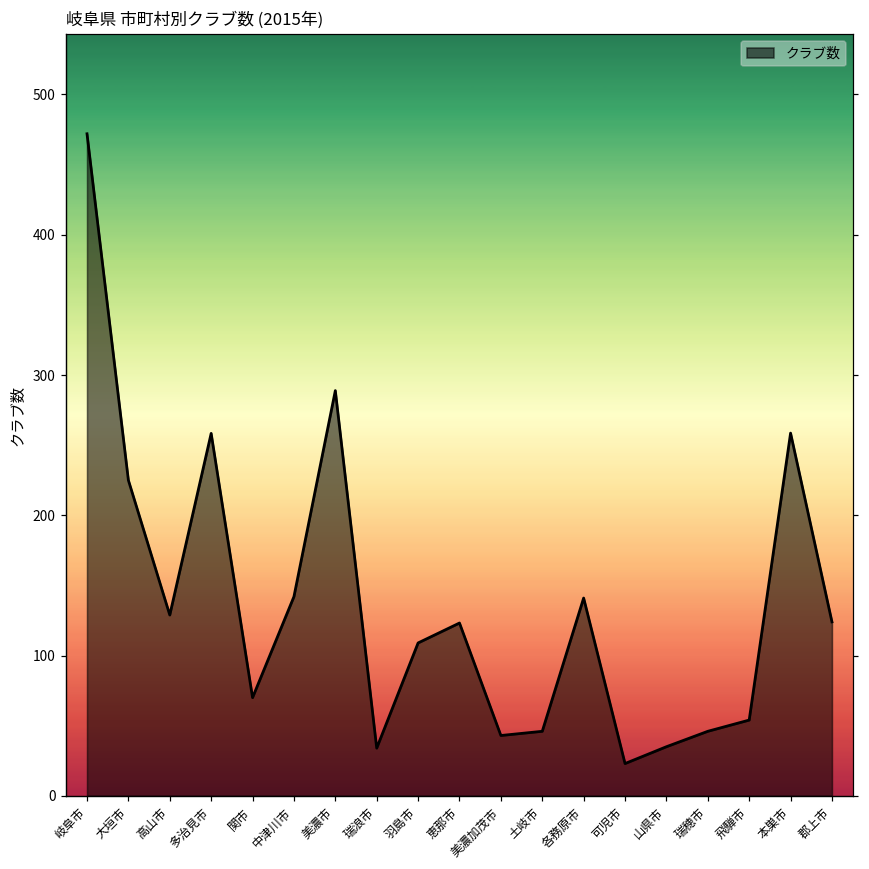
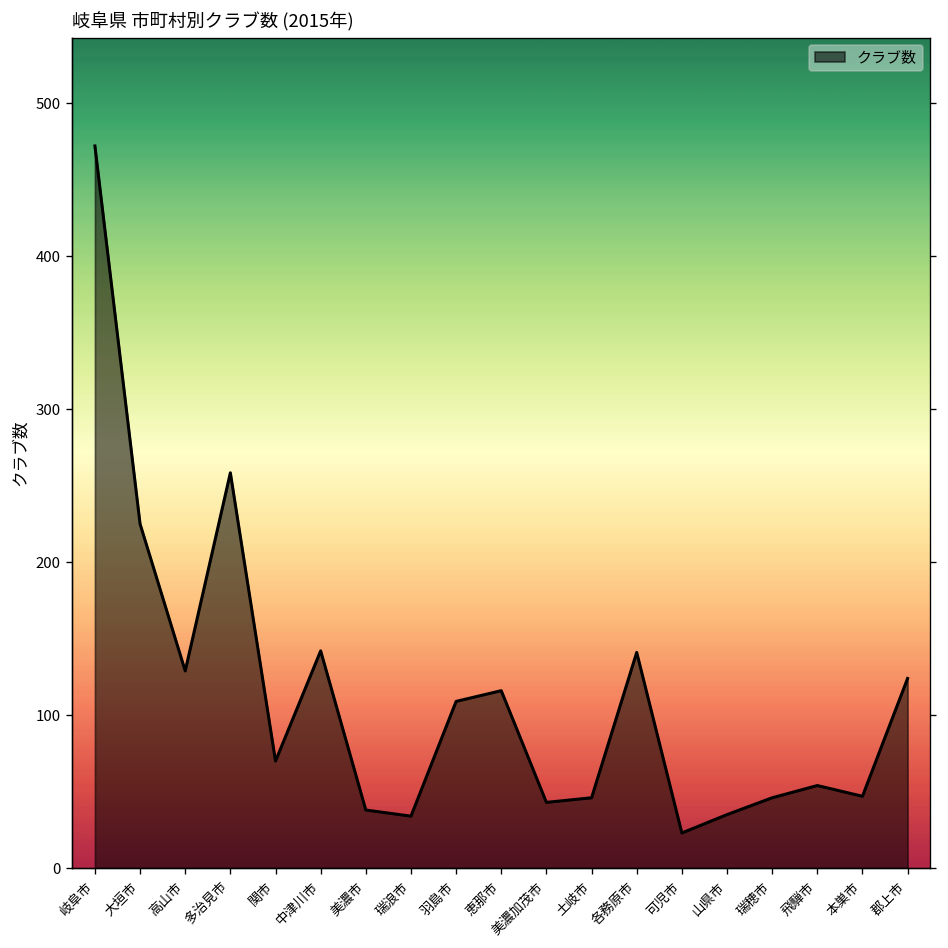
  {
    "岐阜市": 472,
    "大垣市": 225,
    "高山市": 129,
    "多治見市": 258,
    "関市": 70,
    "中津川市": 142,
-   "美濃市": 289,
+   "美濃市": 38,
    "瑞浪市": 34,
    "羽島市": 109,
-   "恵那市": 123,
+   "恵那市": 116,
    "美濃加茂市": 43,
    "土岐市": 46,
    "各務原市": 141,
    "可児市": 23,
    "山県市": 35,
    "瑞穂市": 46,
    "飛騨市": 54,
-   "本巣市": 259,
+   "本巣市": 47,
    "郡上市": 124
  }
